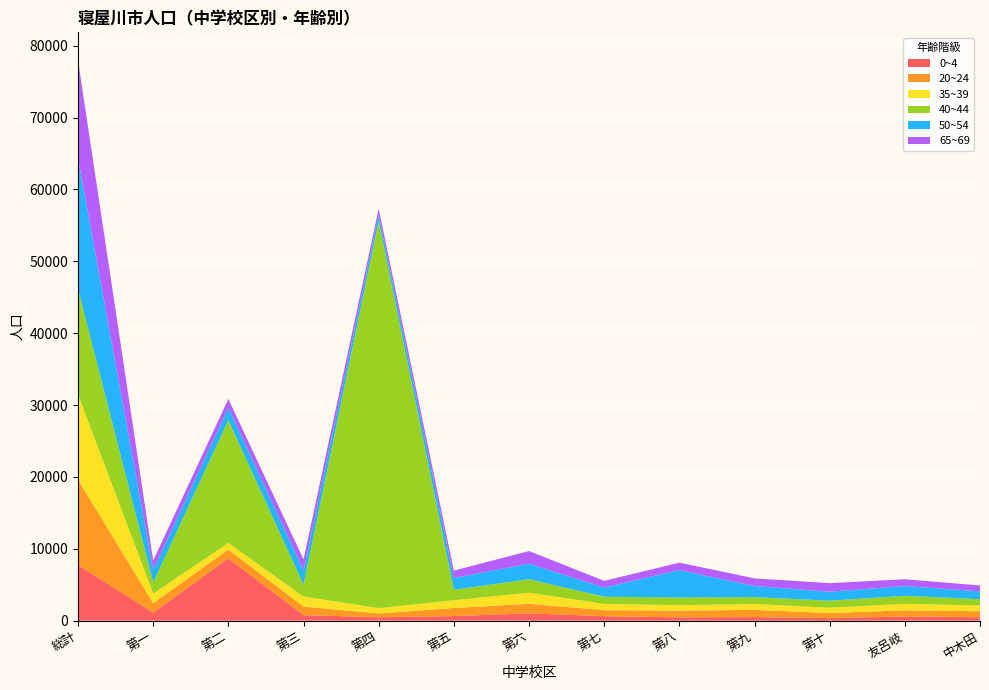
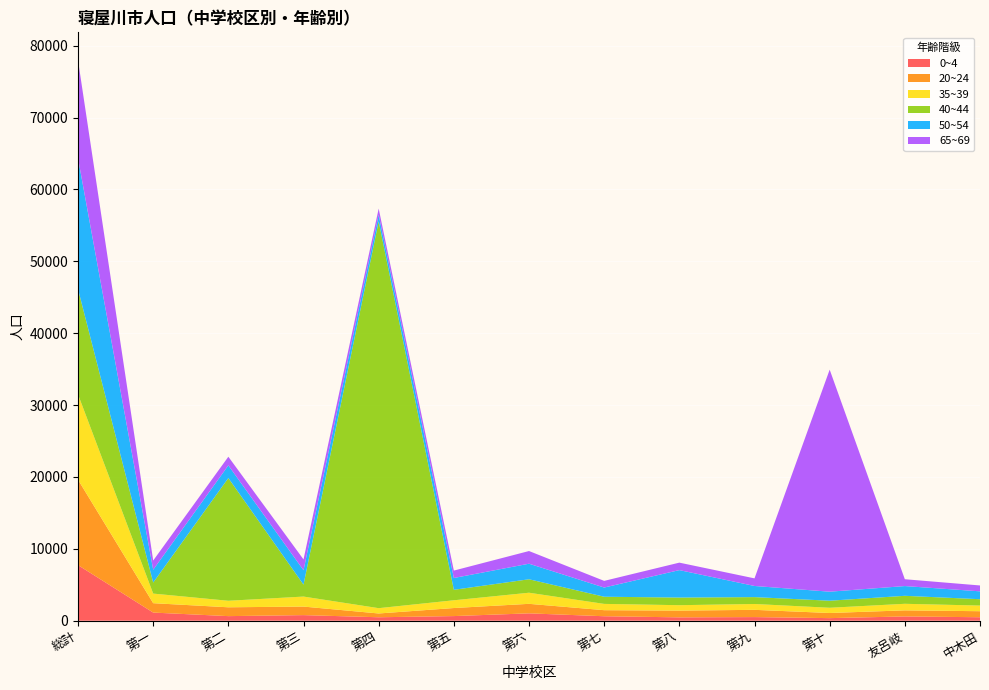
  {
    "0~4": {
      "総計": 8000,
      "第一": 1000,
-     "第二": 9000,
+     "第二": 1000,
      "第三": 1000,
      "第四": 0,
      "第五": 1000,
      "第六": 1000,
      "第七": 1000,
      "第八": 0,
      "第九": 1000,
      "第十": 0,
      "友呂岐": 1000,
      "中木田": 0
    },
    "20~24": {
      "総計": 12000,
      "第一": 1000,
      "第二": 1000,
      "第三": 1000,
      "第四": 1000,
      "第五": 1000,
      "第六": 1000,
      "第七": 1000,
      "第八": 1000,
      "第九": 1000,
      "第十": 1000,
      "友呂岐": 1000,
      "中木田": 1000
    },
    "35~39": {
      "総計": 12000,
      "第一": 1000,
      "第二": 1000,
      "第三": 1000,
      "第四": 1000,
      "第五": 1000,
      "第六": 2000,
      "第七": 1000,
      "第八": 1000,
      "第九": 1000,
      "第十": 1000,
      "友呂岐": 1000,
      "中木田": 1000
    },
    "40~44": {
      "総計": 15000,
      "第一": 2000,
      "第二": 17000,
      "第三": 2000,
      "第四": 54000,
      "第五": 1000,
      "第六": 2000,
      "第七": 1000,
      "第八": 1000,
      "第九": 1000,
      "第十": 1000,
      "友呂岐": 1000,
      "中木田": 1000
    },
    "50~54": {
      "総計": 18000,
      "第一": 2000,
      "第二": 2000,
      "第三": 2000,
      "第四": 1000,
      "第五": 2000,
      "第六": 2000,
      "第七": 1000,
      "第八": 4000,
      "第九": 2000,
      "第十": 1000,
      "友呂岐": 1000,
      "中木田": 1000
    },
    "65~69": {
      "総計": 14000,
      "第一": 1000,
      "第二": 1000,
      "第三": 2000,
      "第四": 1000,
      "第五": 1000,
      "第六": 2000,
      "第七": 1000,
      "第八": 1000,
      "第九": 1000,
-     "第十": 1000,
+     "第十": 31000,
      "友呂岐": 1000,
      "中木田": 1000
    }
  }
